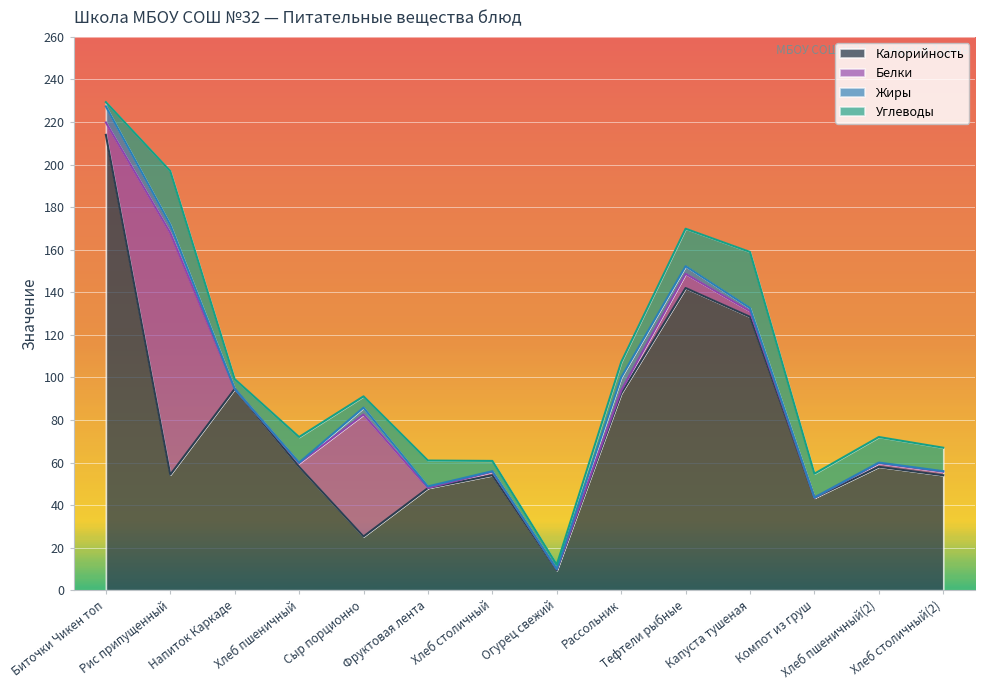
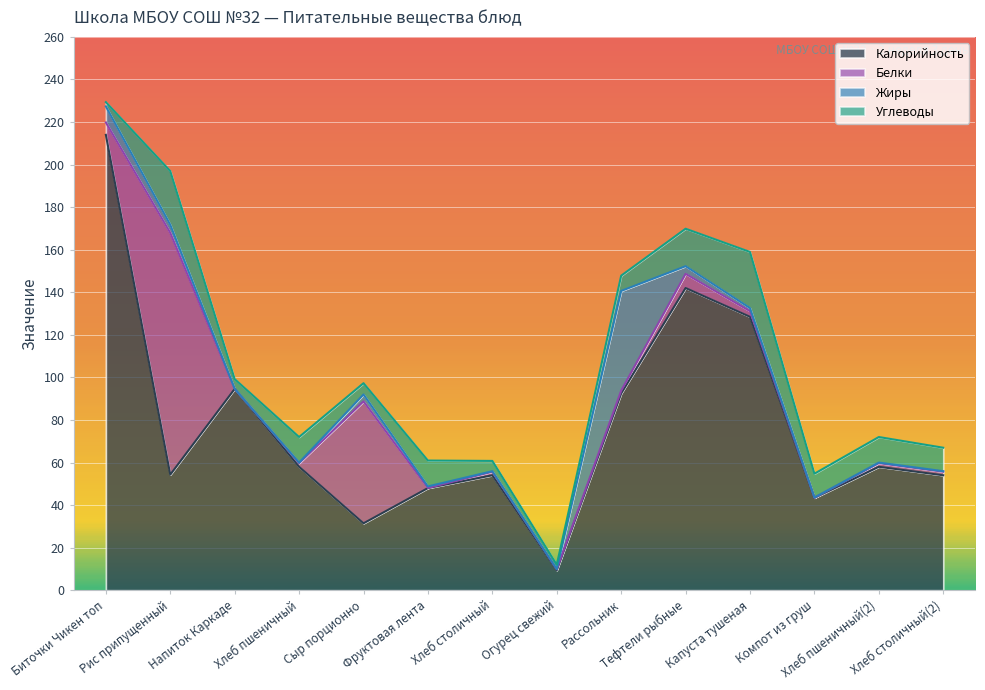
  {
    "Калорийность": {
      "Биточки Чикен топ": 214,
      "Рис припущенный": 54,
      "Хлеб пшеничный": 58,
-     "Сыр порционно": 25,
+     "Сыр порционно": 31,
      "Хлеб столичный": 54,
      "Рассольник": 92,
      "Тефтели рыбные": 142,
      "Капуста тушеная": 128,
      "Хлеб пшеничный(2)": 58,
      "Хлеб столичный(2)": 54
    },
    "Белки": {
      "Биточки Чикен топ": 6,
      "Рис припущенный": 114,
      "Сыр порционно": 57,
      "Рассольник": 1,
      "Тефтели рыбные": 7,
      "Капуста тушеная": 3
    },
    "Жиры": {
      "Биточки Чикен топ": 8,
      "Рис припущенный": 4,
      "Сыр порционно": 3,
-     "Рассольник": 6,
+     "Рассольник": 47,
      "Тефтели рыбные": 4,
      "Капуста тушеная": 1
    },
    "Углеводы": {
      "Биточки Чикен топ": 2,
      "Рис припущенный": 25,
      "Напиток Каркаде": 5,
      "Хлеб пшеничный": 12,
      "Сыр порционно": 5,
      "Фруктовая лента": 12,
      "Хлеб столичный": 5,
      "Огурец свежий": 2,
      "Рассольник": 7,
      "Тефтели рыбные": 18,
      "Капуста тушеная": 26,
      "Компот из груш": 11,
      "Хлеб пшеничный(2)": 12,
      "Хлеб столичный(2)": 11
    }
  }
